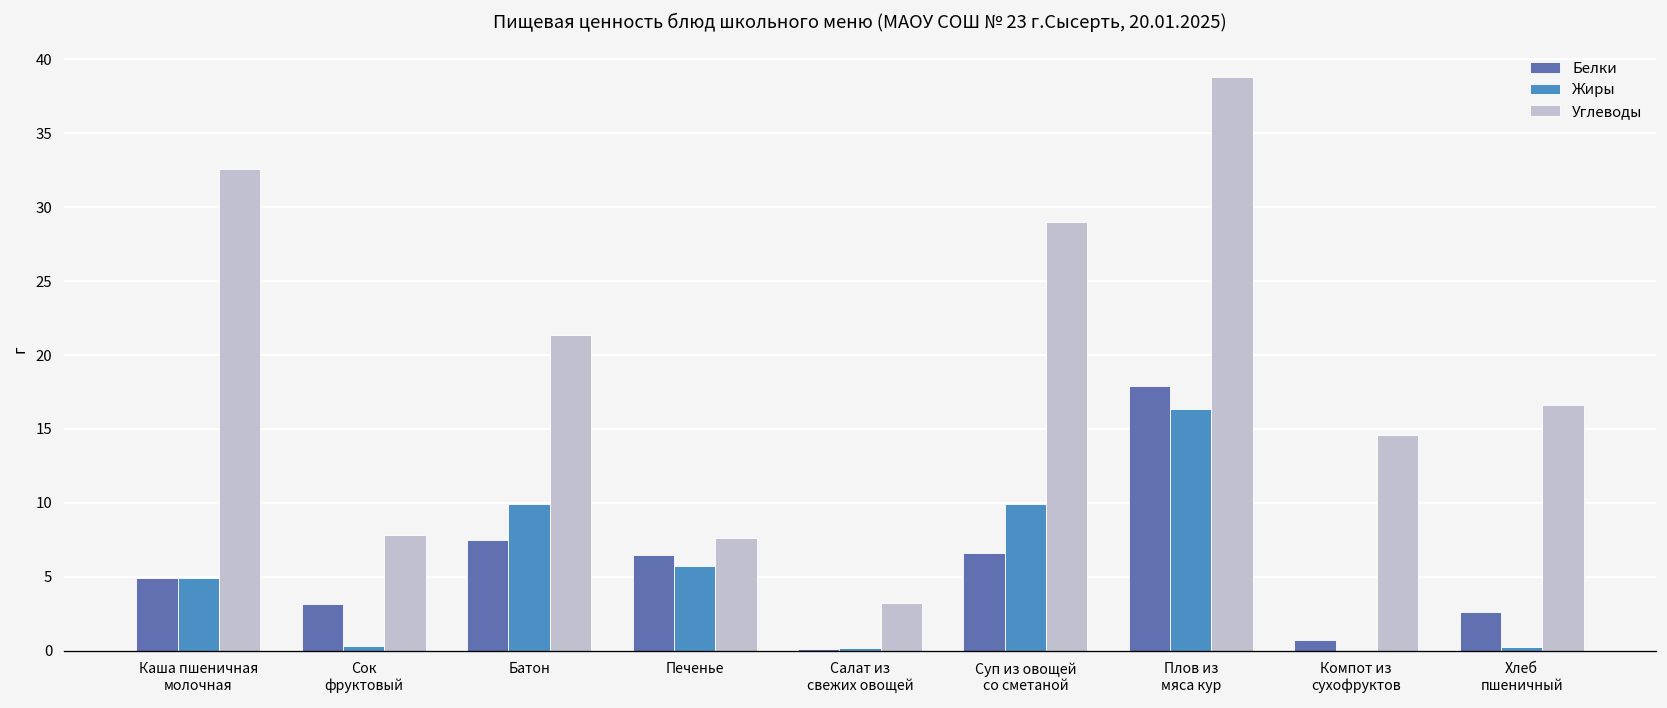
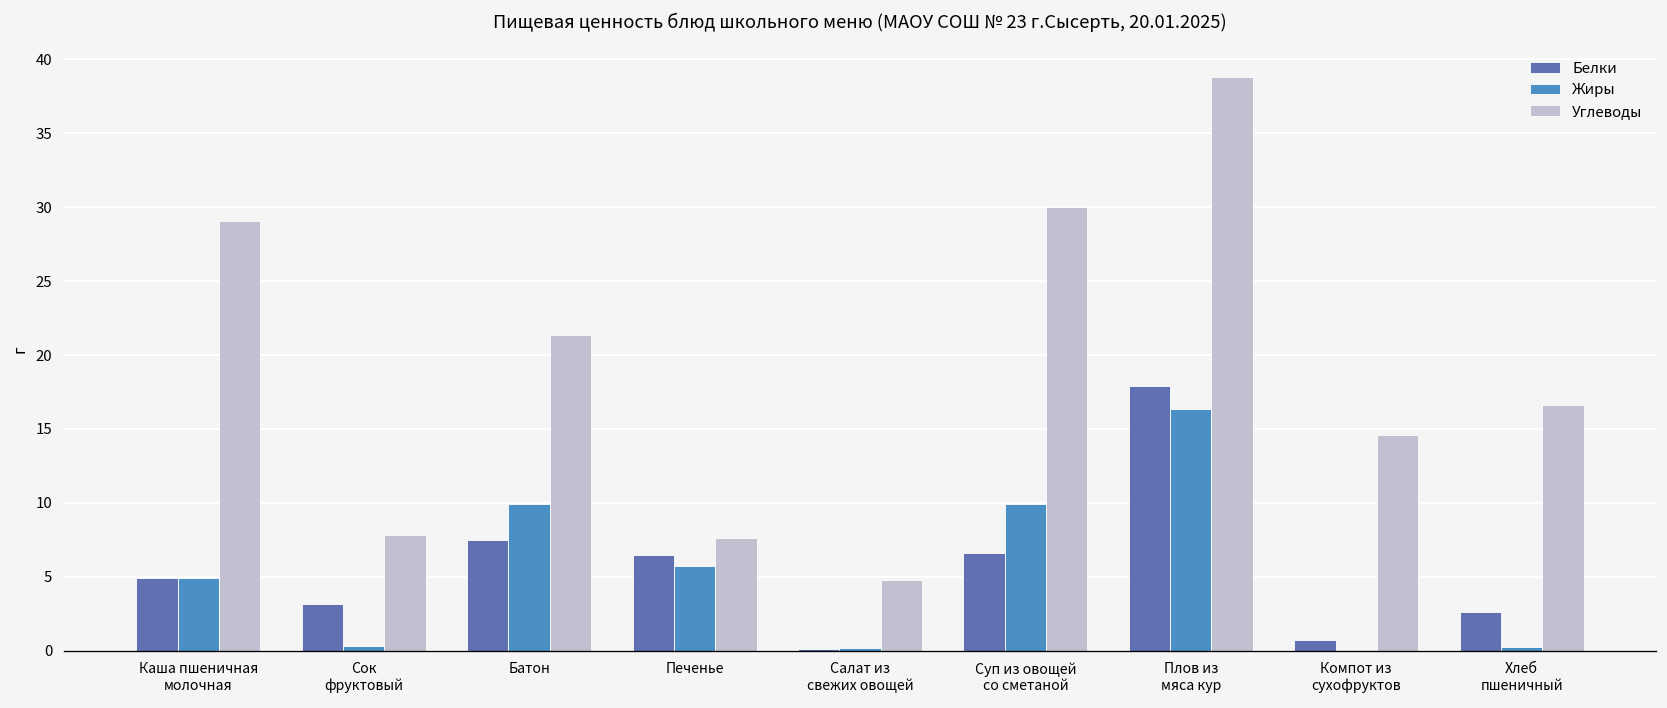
  {
    "Углеводы": {
-     "Каша пшеничная молочная": 32.6,
+     "Каша пшеничная молочная": 29.1,
      "Сок фруктовый": 7.8,
      "Батон": 21.4,
      "Печенье": 7.6,
-     "Салат из свежих овощей": 3.2,
-     "Суп из овощей со сметаной": 29.0,
+     "Салат из свежих овощей": 4.8,
+     "Суп из овощей со сметаной": 30.0,
      "Плов из мяса кур": 38.8,
      "Компот из сухофруктов": 14.6,
      "Хлеб пшеничный": 16.6
    }
  }
